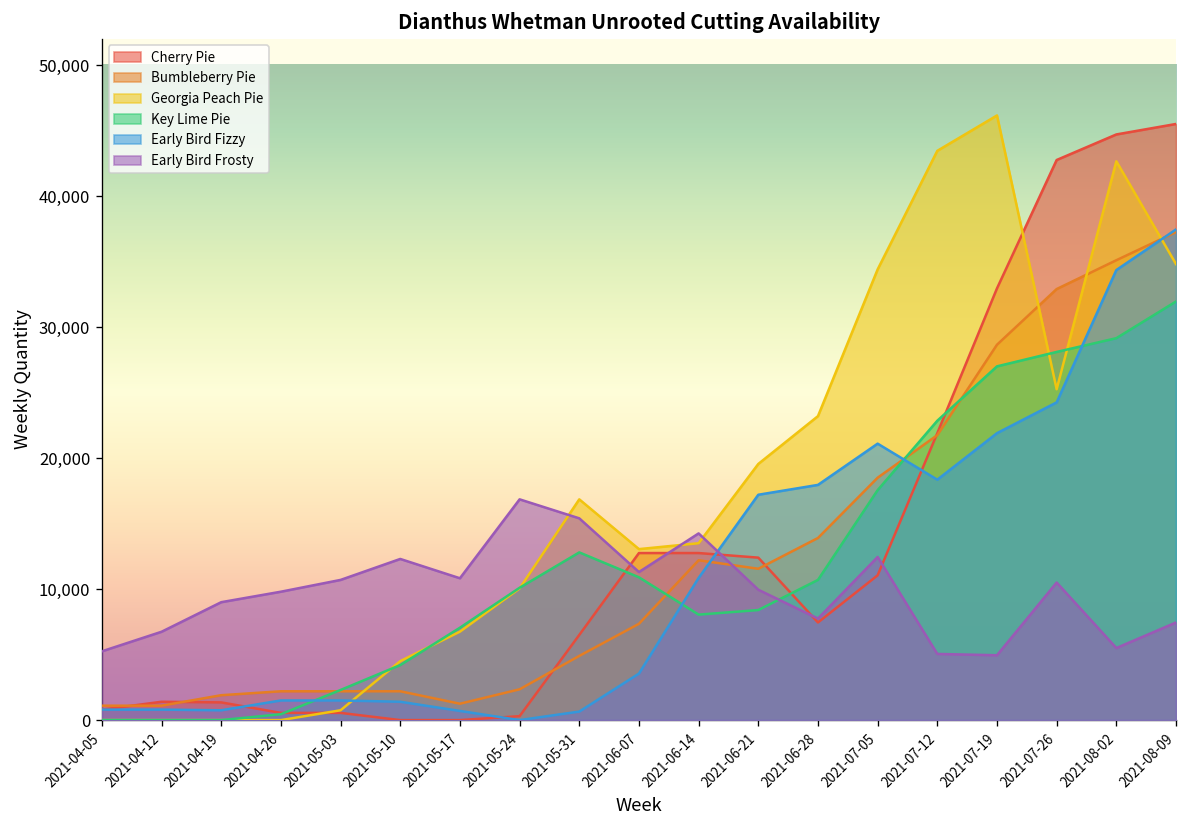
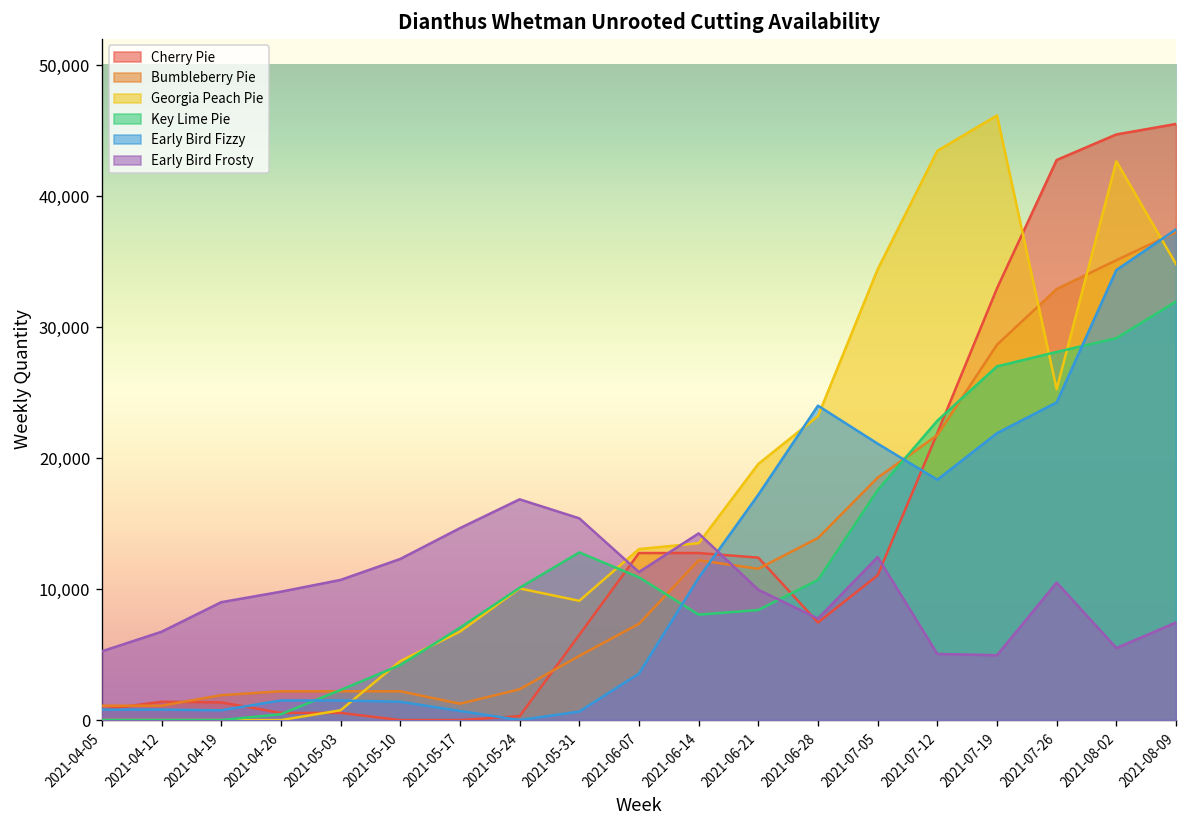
  {
    "Georgia Peach Pie": {
      "2021-04-26": "0",
      "2021-05-10": "4,500",
      "2021-05-17": "6,800",
-     "2021-05-31": "16,900",
+     "2021-05-31": "9,100",
      "2021-06-07": "13,100",
      "2021-06-14": "13,500",
      "2021-06-21": "19,600",
      "2021-06-28": "23,200",
      "2021-07-05": "34,400",
      "2021-07-12": "43,500",
      "2021-07-19": "46,200",
      "2021-07-26": "25,300",
      "2021-08-02": "42,700",
      "2021-08-09": "34,800"
    },
    "Key Lime Pie": {
      "2021-05-10": "4,200",
      "2021-05-17": "7,100",
      "2021-05-31": "12,800",
      "2021-06-07": "10,900",
      "2021-06-14": "8,100",
      "2021-06-21": "8,400",
      "2021-06-28": "10,700",
      "2021-07-05": "17,600",
      "2021-07-12": "22,900",
      "2021-07-19": "27,000",
      "2021-07-26": "28,100",
      "2021-08-02": "29,200",
      "2021-08-09": "32,000"
    },
    "Early Bird Fizzy": {
      "2021-04-12": "800",
      "2021-04-19": "800",
      "2021-04-26": "1,500",
      "2021-05-03": "1,500",
      "2021-05-10": "1,400",
      "2021-05-17": "700",
      "2021-05-24": "0",
      "2021-05-31": "700",
      "2021-06-07": "3,600",
      "2021-06-14": "10,900",
      "2021-06-21": "17,200",
-     "2021-06-28": "18,000",
+     "2021-06-28": "24,000",
      "2021-07-05": "21,100",
      "2021-07-12": "18,400",
      "2021-07-19": "21,900",
      "2021-07-26": "24,300",
      "2021-08-02": "34,400"
    },
    "Early Bird Frosty": {
      "2021-04-05": "5,300",
      "2021-04-12": "6,700",
      "2021-04-19": "9,000",
      "2021-04-26": "9,800",
      "2021-05-03": "10,700",
      "2021-05-10": "12,300",
-     "2021-05-17": "10,800",
+     "2021-05-17": "14,700",
      "2021-05-24": "16,900",
      "2021-05-31": "15,400",
      "2021-06-07": "11,300",
      "2021-06-14": "14,300",
      "2021-06-21": "10,000",
      "2021-06-28": "7,800",
      "2021-07-05": "12,500",
      "2021-07-12": "5,100",
      "2021-07-19": "5,000",
      "2021-07-26": "10,500",
      "2021-08-02": "5,500",
      "2021-08-09": "7,500"
    }
  }
